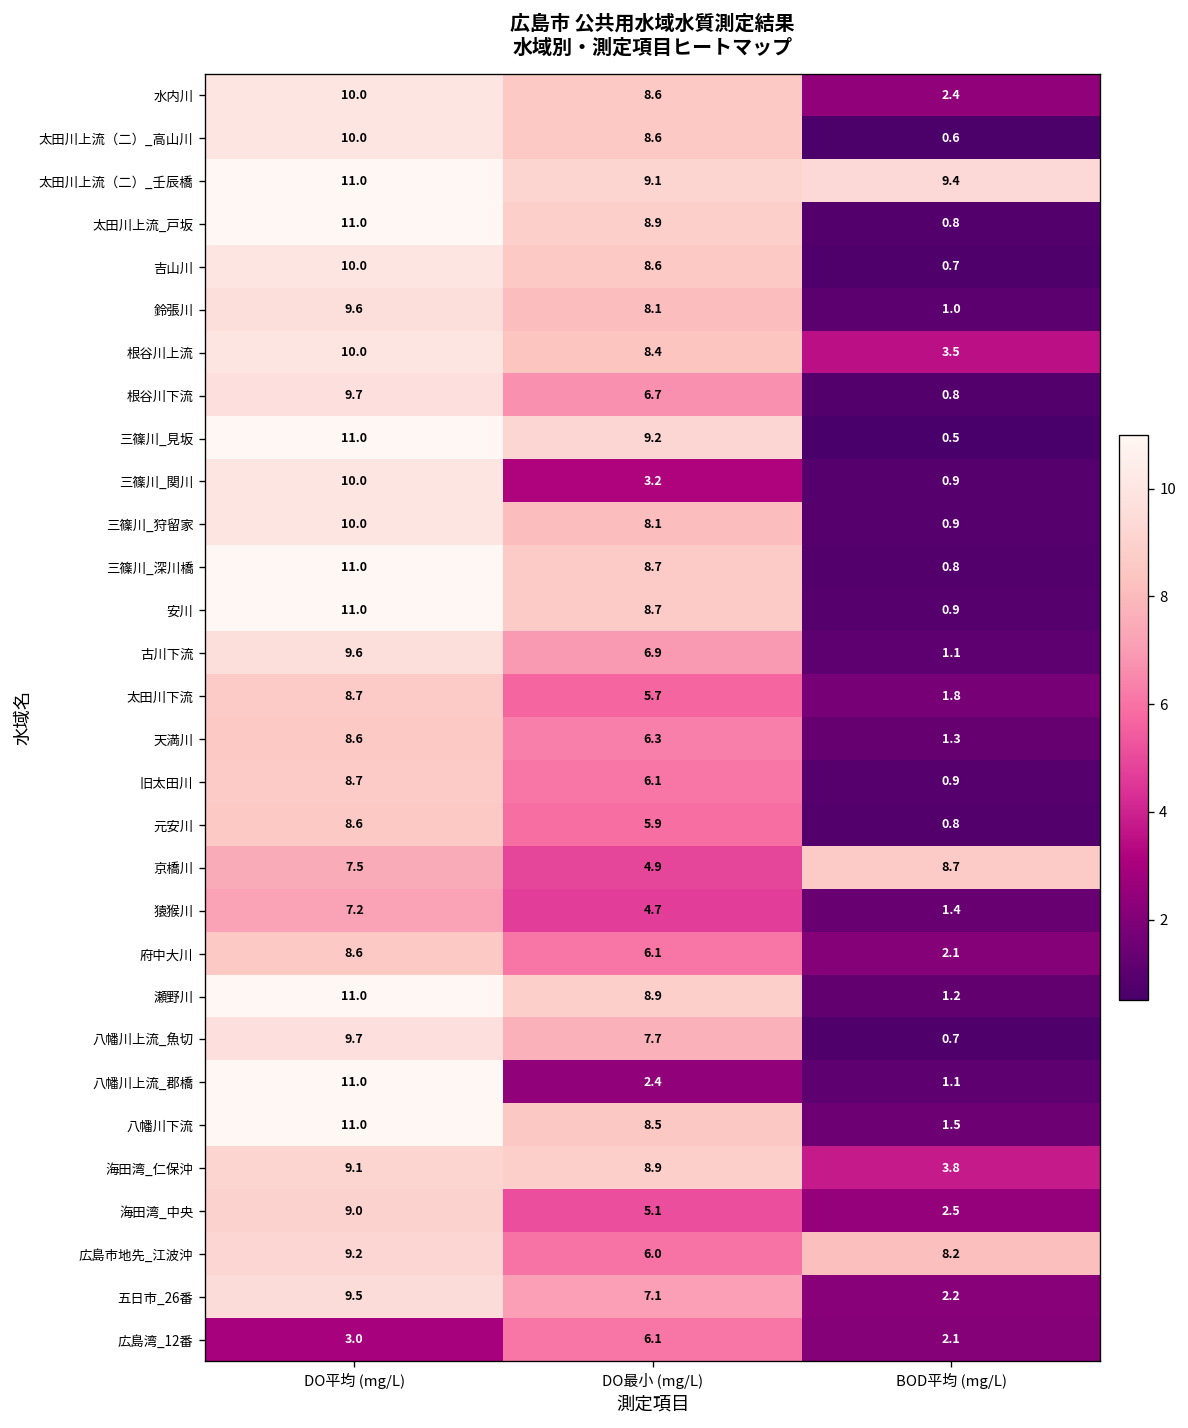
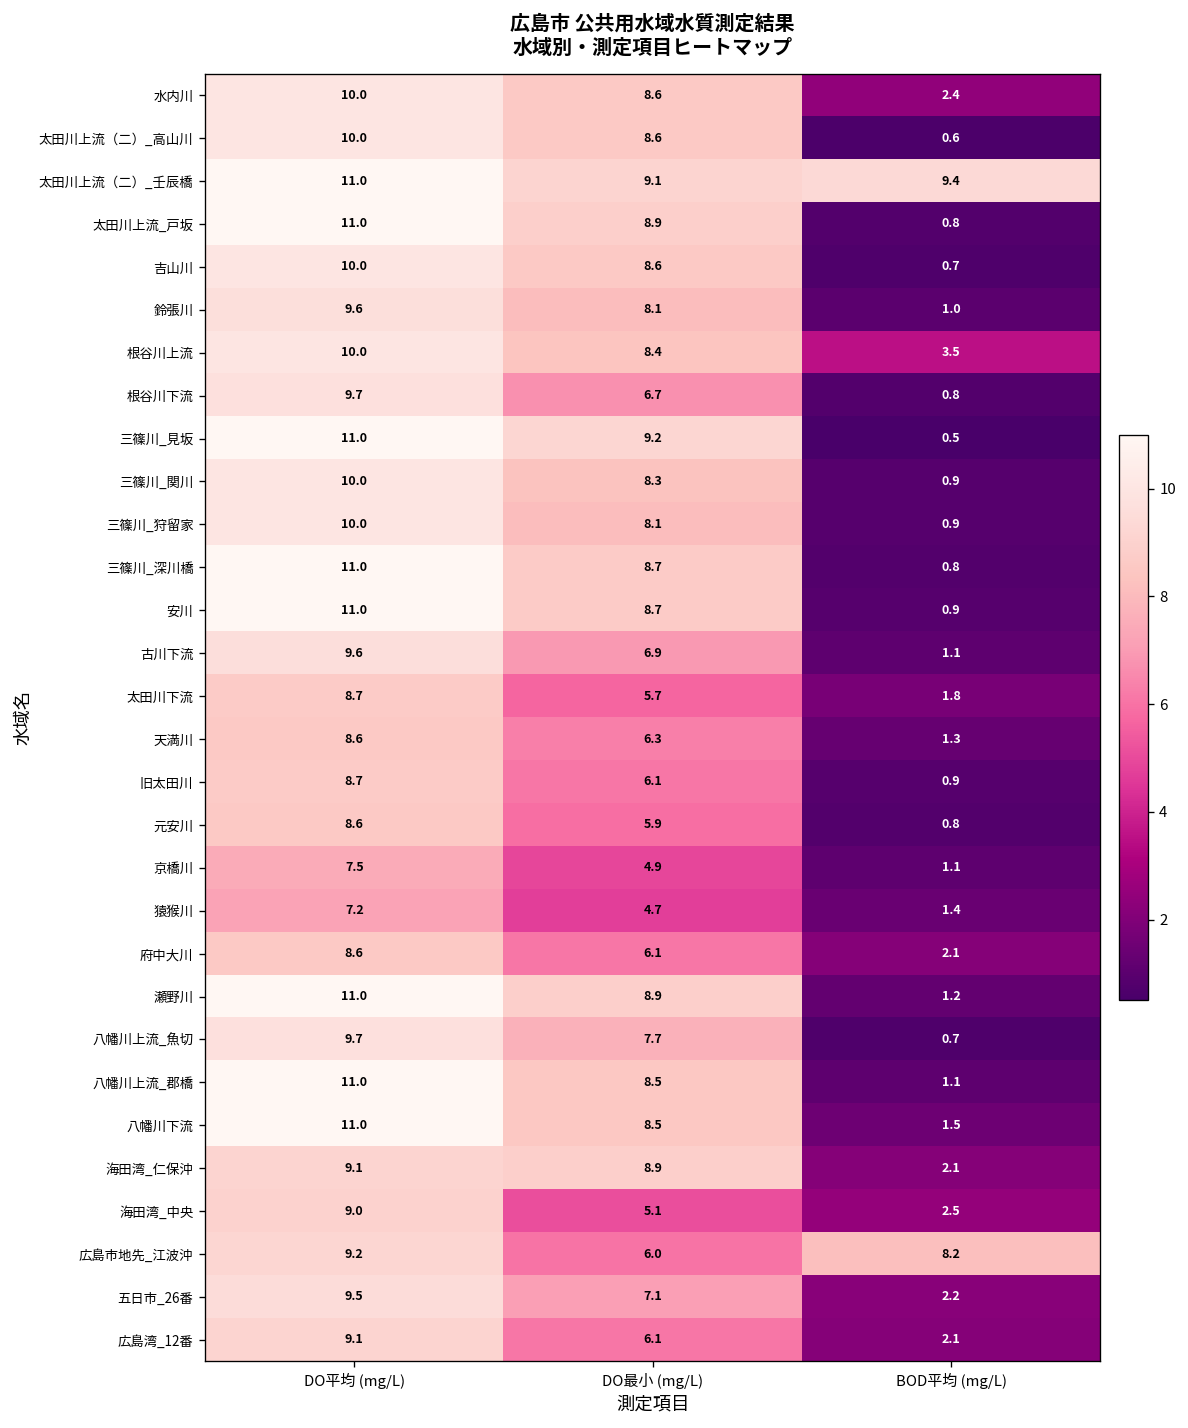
  {
    "水内川": {
      "DO平均 (mg/L)": 10.0,
      "DO最小 (mg/L)": 8.6,
      "BOD平均 (mg/L)": 2.4
    },
    "太田川上流（二）_高山川": {
      "DO平均 (mg/L)": 10.0,
      "DO最小 (mg/L)": 8.6,
      "BOD平均 (mg/L)": 0.6
    },
    "太田川上流（二）_壬辰橋": {
      "DO平均 (mg/L)": 11.0,
      "DO最小 (mg/L)": 9.1,
      "BOD平均 (mg/L)": 9.4
    },
    "太田川上流_戸坂": {
      "DO平均 (mg/L)": 11.0,
      "DO最小 (mg/L)": 8.9,
      "BOD平均 (mg/L)": 0.8
    },
    "吉山川": {
      "DO平均 (mg/L)": 10.0,
      "DO最小 (mg/L)": 8.6,
      "BOD平均 (mg/L)": 0.7
    },
    "鈴張川": {
      "DO平均 (mg/L)": 9.6,
      "DO最小 (mg/L)": 8.1,
      "BOD平均 (mg/L)": 1.0
    },
    "根谷川上流": {
      "DO平均 (mg/L)": 10.0,
      "DO最小 (mg/L)": 8.4,
      "BOD平均 (mg/L)": 3.5
    },
    "根谷川下流": {
      "DO平均 (mg/L)": 9.7,
      "DO最小 (mg/L)": 6.7,
      "BOD平均 (mg/L)": 0.8
    },
    "三篠川_見坂": {
      "DO平均 (mg/L)": 11.0,
      "DO最小 (mg/L)": 9.2,
      "BOD平均 (mg/L)": 0.5
    },
    "三篠川_関川": {
      "DO平均 (mg/L)": 10.0,
-     "DO最小 (mg/L)": 3.2,
+     "DO最小 (mg/L)": 8.3,
      "BOD平均 (mg/L)": 0.9
    },
    "三篠川_狩留家": {
      "DO平均 (mg/L)": 10.0,
      "DO最小 (mg/L)": 8.1,
      "BOD平均 (mg/L)": 0.9
    },
    "三篠川_深川橋": {
      "DO平均 (mg/L)": 11.0,
      "DO最小 (mg/L)": 8.7,
      "BOD平均 (mg/L)": 0.8
    },
    "安川": {
      "DO平均 (mg/L)": 11.0,
      "DO最小 (mg/L)": 8.7,
      "BOD平均 (mg/L)": 0.9
    },
    "古川下流": {
      "DO平均 (mg/L)": 9.6,
      "DO最小 (mg/L)": 6.9,
      "BOD平均 (mg/L)": 1.1
    },
    "太田川下流": {
      "DO平均 (mg/L)": 8.7,
      "DO最小 (mg/L)": 5.7,
      "BOD平均 (mg/L)": 1.8
    },
    "天満川": {
      "DO平均 (mg/L)": 8.6,
      "DO最小 (mg/L)": 6.3,
      "BOD平均 (mg/L)": 1.3
    },
    "旧太田川": {
      "DO平均 (mg/L)": 8.7,
      "DO最小 (mg/L)": 6.1,
      "BOD平均 (mg/L)": 0.9
    },
    "元安川": {
      "DO平均 (mg/L)": 8.6,
      "DO最小 (mg/L)": 5.9,
      "BOD平均 (mg/L)": 0.8
    },
    "京橋川": {
      "DO平均 (mg/L)": 7.5,
      "DO最小 (mg/L)": 4.9,
-     "BOD平均 (mg/L)": 8.7
+     "BOD平均 (mg/L)": 1.1
    },
    "猿猴川": {
      "DO平均 (mg/L)": 7.2,
      "DO最小 (mg/L)": 4.7,
      "BOD平均 (mg/L)": 1.4
    },
    "府中大川": {
      "DO平均 (mg/L)": 8.6,
      "DO最小 (mg/L)": 6.1,
      "BOD平均 (mg/L)": 2.1
    },
    "瀬野川": {
      "DO平均 (mg/L)": 11.0,
      "DO最小 (mg/L)": 8.9,
      "BOD平均 (mg/L)": 1.2
    },
    "八幡川上流_魚切": {
      "DO平均 (mg/L)": 9.7,
      "DO最小 (mg/L)": 7.7,
      "BOD平均 (mg/L)": 0.7
    },
    "八幡川上流_郡橋": {
      "DO平均 (mg/L)": 11.0,
-     "DO最小 (mg/L)": 2.4,
+     "DO最小 (mg/L)": 8.5,
      "BOD平均 (mg/L)": 1.1
    },
    "八幡川下流": {
      "DO平均 (mg/L)": 11.0,
      "DO最小 (mg/L)": 8.5,
      "BOD平均 (mg/L)": 1.5
    },
    "海田湾_仁保沖": {
      "DO平均 (mg/L)": 9.1,
      "DO最小 (mg/L)": 8.9,
-     "BOD平均 (mg/L)": 3.8
+     "BOD平均 (mg/L)": 2.1
    },
    "海田湾_中央": {
      "DO平均 (mg/L)": 9.0,
      "DO最小 (mg/L)": 5.1,
      "BOD平均 (mg/L)": 2.5
    },
    "広島市地先_江波沖": {
      "DO平均 (mg/L)": 9.2,
      "DO最小 (mg/L)": 6.0,
      "BOD平均 (mg/L)": 8.2
    },
    "五日市_26番": {
      "DO平均 (mg/L)": 9.5,
      "DO最小 (mg/L)": 7.1,
      "BOD平均 (mg/L)": 2.2
    },
    "広島湾_12番": {
-     "DO平均 (mg/L)": 3.0,
+     "DO平均 (mg/L)": 9.1,
      "DO最小 (mg/L)": 6.1,
      "BOD平均 (mg/L)": 2.1
    }
  }
